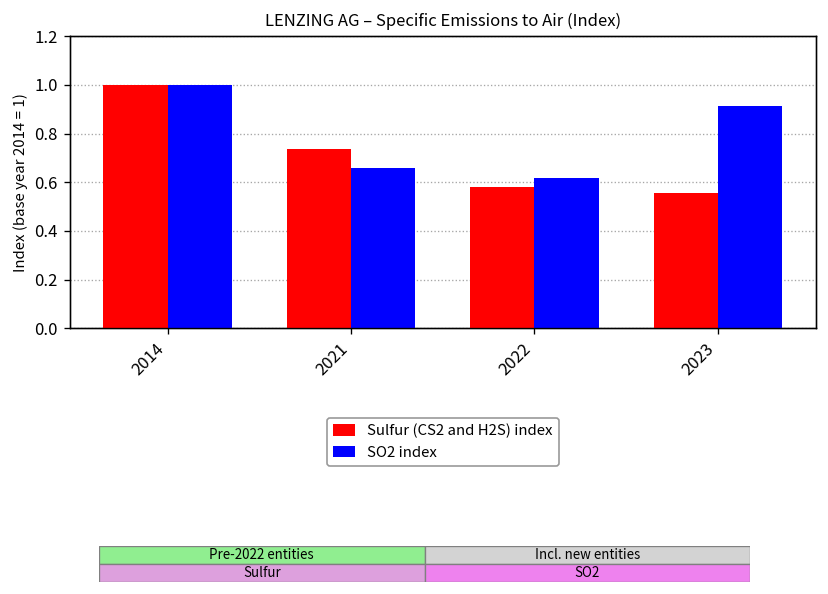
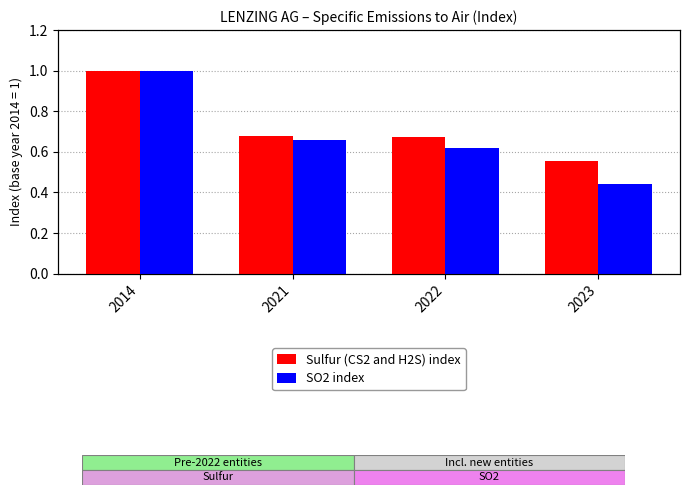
  {
    "Sulfur (CS2 and H2S) index": {
      "2014": 1.00,
-     "2021": 0.74,
-     "2022": 0.58,
+     "2021": 0.68,
+     "2022": 0.67,
      "2023": 0.56
    },
    "SO2 index": {
      "2014": 1.00,
      "2021": 0.66,
      "2022": 0.62,
-     "2023": 0.91
+     "2023": 0.44
    }
  }
